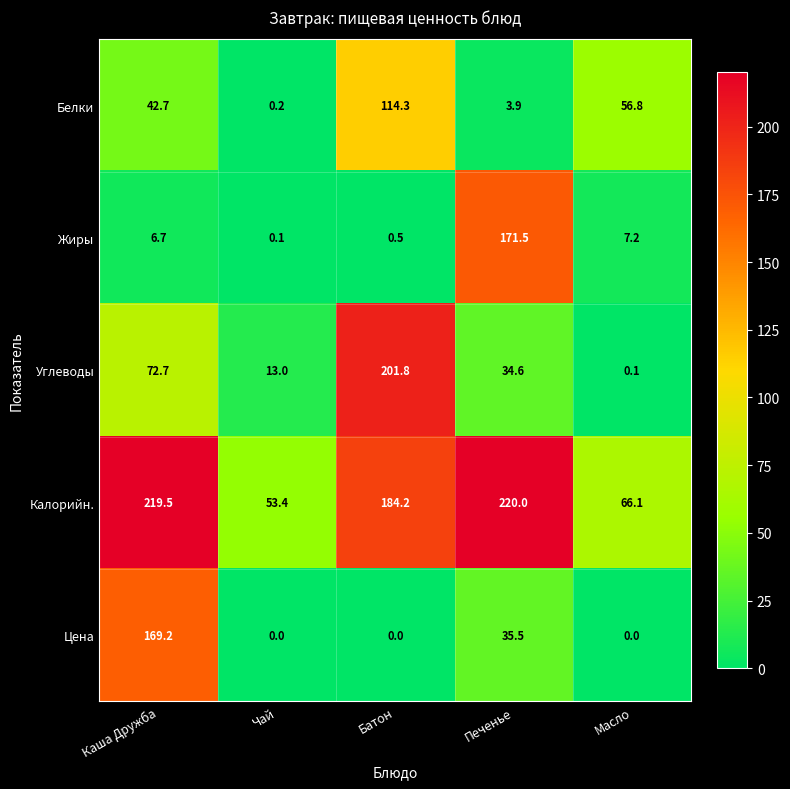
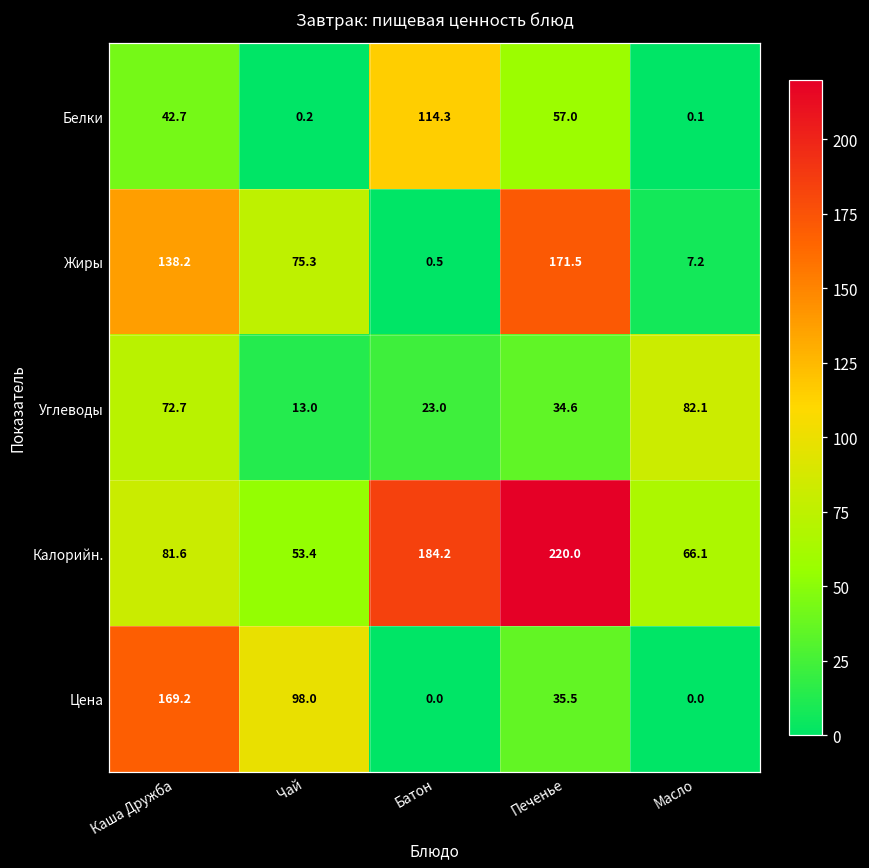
  {
    "Белки": {
      "Каша Дружба": 42.7,
      "Чай": 0.2,
      "Батон": 114.3,
-     "Печенье": 3.9,
-     "Масло": 56.8
+     "Печенье": 57.0,
+     "Масло": 0.1
    },
    "Жиры": {
-     "Каша Дружба": 6.7,
-     "Чай": 0.1,
+     "Каша Дружба": 138.2,
+     "Чай": 75.3,
      "Батон": 0.5,
      "Печенье": 171.5,
      "Масло": 7.2
    },
    "Углеводы": {
      "Каша Дружба": 72.7,
      "Чай": 13.0,
-     "Батон": 201.8,
+     "Батон": 23.0,
      "Печенье": 34.6,
-     "Масло": 0.1
+     "Масло": 82.1
    },
    "Калорийн.": {
-     "Каша Дружба": 219.5,
+     "Каша Дружба": 81.6,
      "Чай": 53.4,
      "Батон": 184.2,
      "Печенье": 220.0,
      "Масло": 66.1
    },
    "Цена": {
      "Каша Дружба": 169.2,
-     "Чай": 0.0,
+     "Чай": 98.0,
      "Батон": 0.0,
      "Печенье": 35.5,
      "Масло": 0.0
    }
  }
